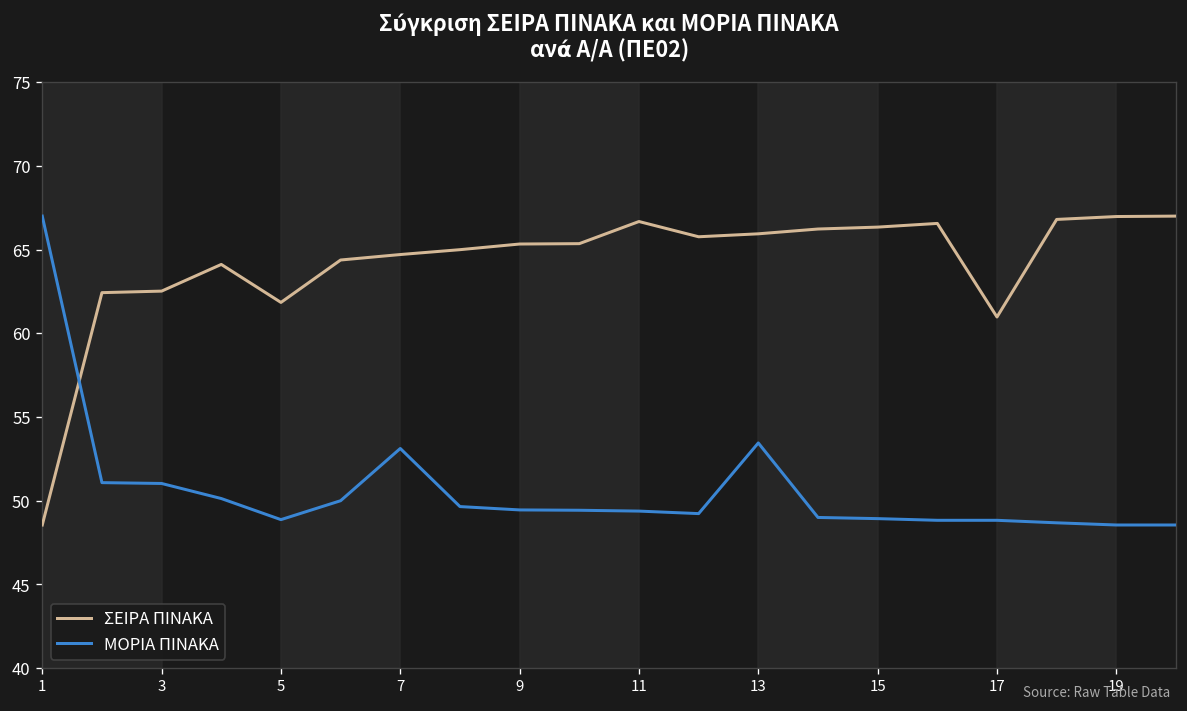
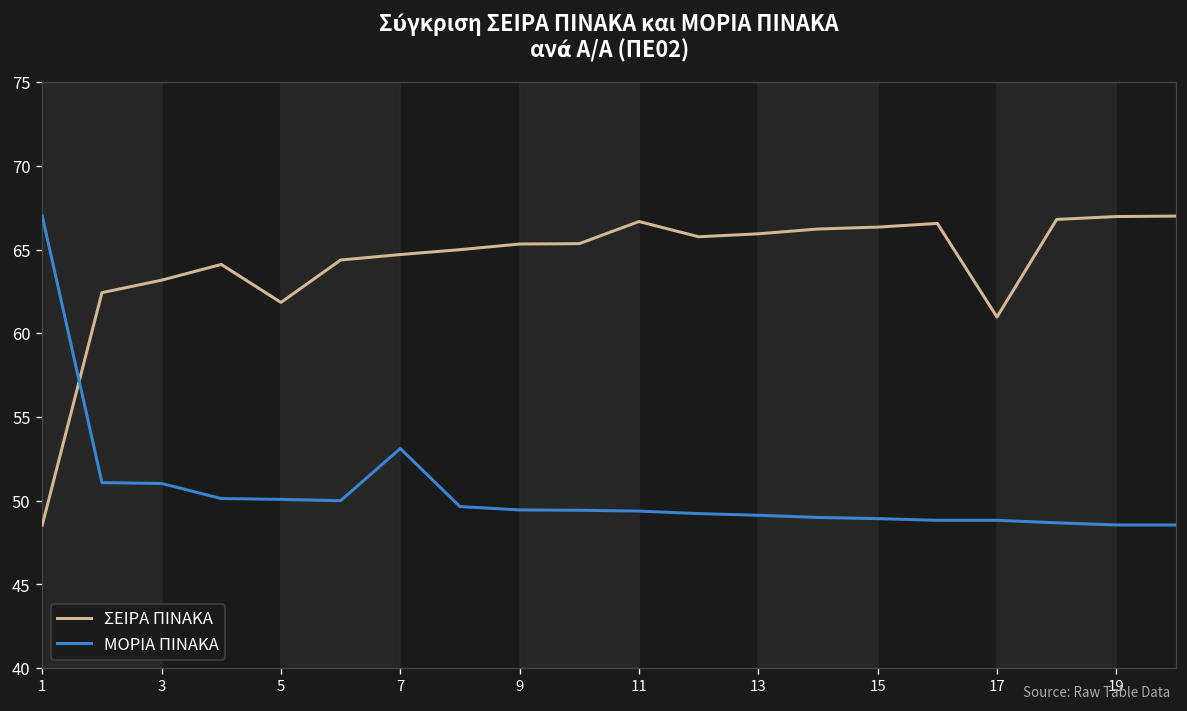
  {
    "ΣΕΙΡΑ ΠΙΝΑΚΑ": {
      "1": 48.6,
-     "3": 62.5,
+     "3": 63.2,
      "5": 61.8,
      "7": 64.7,
      "9": 65.3,
      "11": 66.7,
      "13": 65.9,
      "15": 66.3,
      "17": 61.0,
      "19": 67.0
    },
    "ΜΟΡΙΑ ΠΙΝΑΚΑ": {
      "1": 67.0,
      "3": 51.0,
-     "5": 48.9,
+     "5": 50.1,
      "7": 53.1,
      "9": 49.5,
      "11": 49.4,
-     "13": 53.5,
+     "13": 49.1,
      "15": 48.9,
      "17": 48.8,
      "19": 48.6
    }
  }
